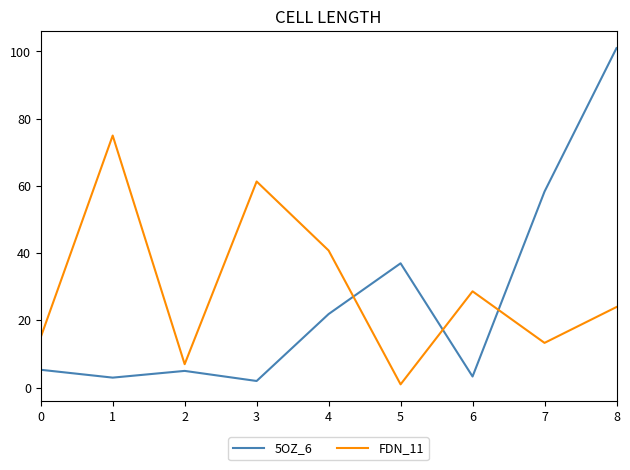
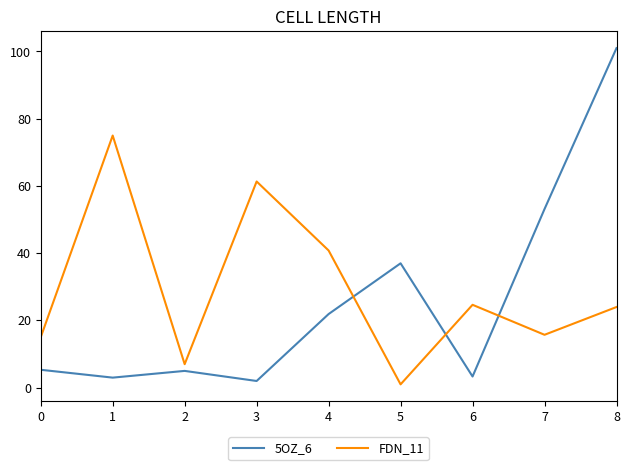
  {
    "5OZ_6": {
      "0": 5,
      "1": 3,
      "2": 5,
      "3": 2,
      "4": 22,
      "5": 37,
      "6": 3,
-     "7": 58,
+     "7": 53,
      "8": 101
    },
    "FDN_11": {
      "0": 15,
      "1": 75,
      "2": 7,
      "3": 61,
      "4": 41,
      "5": 1,
-     "6": 29,
-     "7": 13,
+     "6": 25,
+     "7": 16,
      "8": 24
    }
  }
